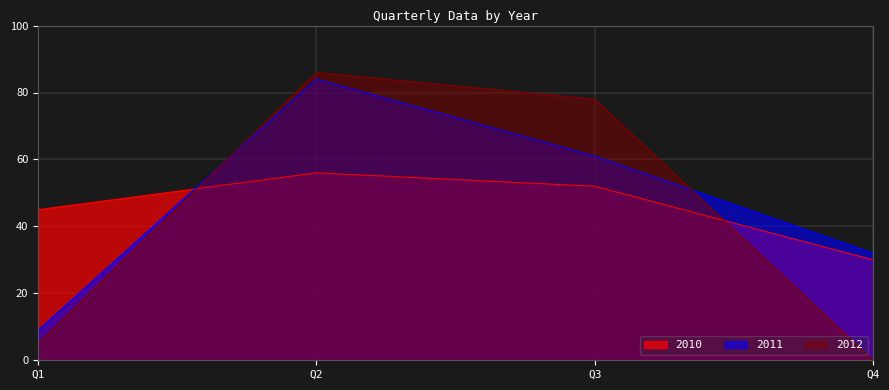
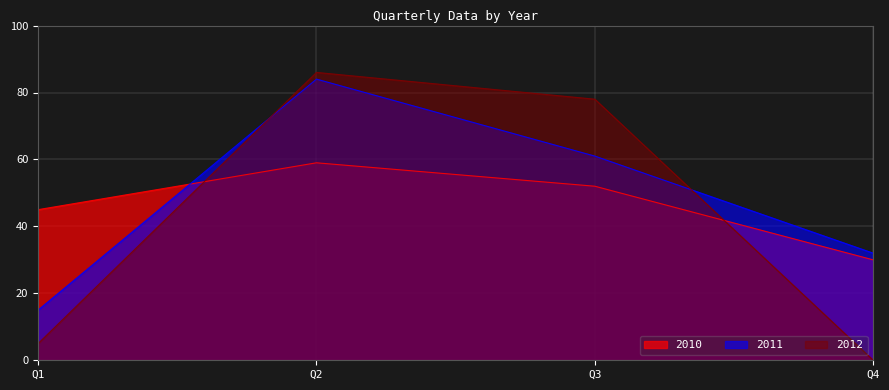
  {
    "2010": {
      "Q1": 45,
-     "Q2": 56,
+     "Q2": 59,
      "Q3": 52,
      "Q4": 30
    },
    "2011": {
-     "Q1": 9,
+     "Q1": 15,
      "Q2": 84,
      "Q3": 61,
      "Q4": 32
    },
    "2012": {
      "Q1": 5,
      "Q2": 86,
      "Q3": 78,
      "Q4": 0
    }
  }
